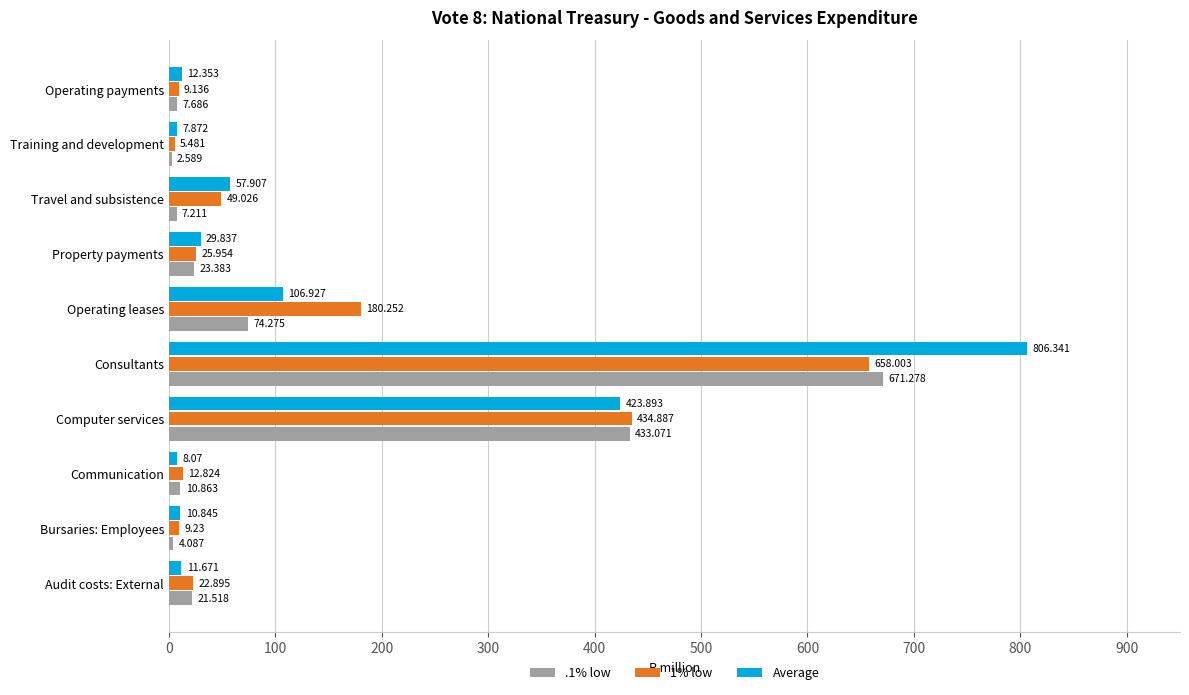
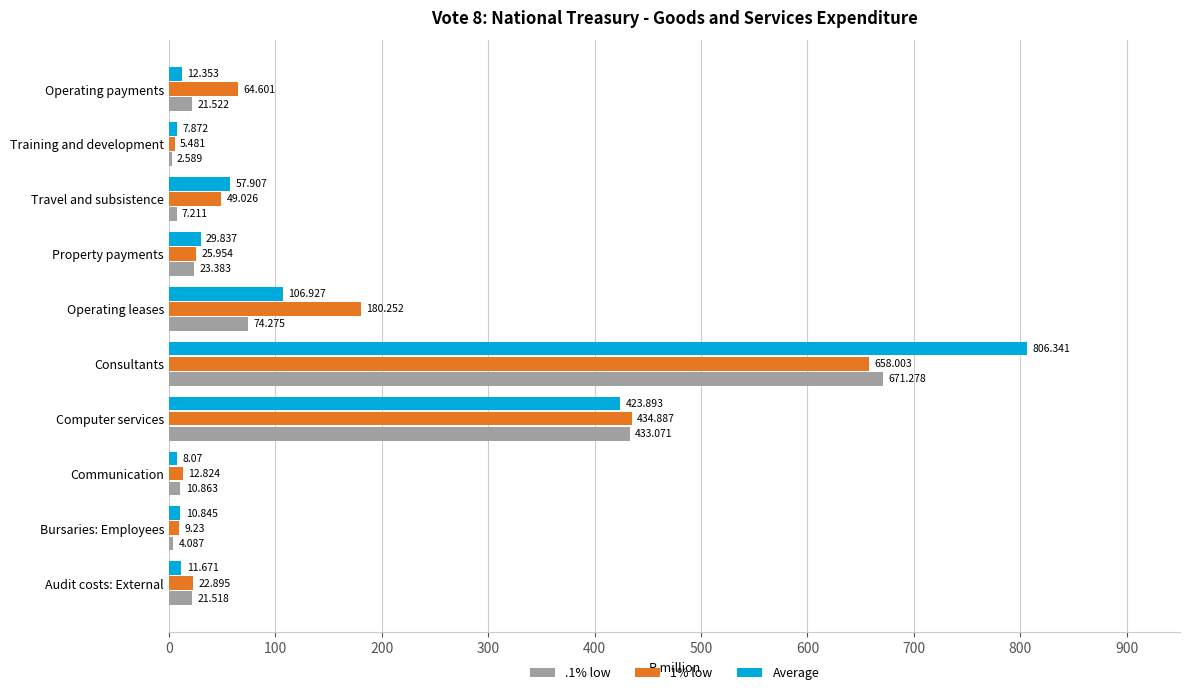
  {
    ".1% low": {
-     "Operating payments": 7.686,
+     "Operating payments": 21.522,
      "Training and development": 2.589,
      "Travel and subsistence": 7.211,
      "Property payments": 23.383,
      "Operating leases": 74.275,
      "Consultants": 671.278,
      "Computer services": 433.071,
      "Communication": 10.863,
      "Bursaries: Employees": 4.087,
      "Audit costs: External": 21.518
    },
    "1% low": {
-     "Operating payments": 9.136,
+     "Operating payments": 64.601,
      "Training and development": 5.481,
      "Travel and subsistence": 49.026,
      "Property payments": 25.954,
      "Operating leases": 180.252,
      "Consultants": 658.003,
      "Computer services": 434.887,
      "Communication": 12.824,
      "Bursaries: Employees": 9.23,
      "Audit costs: External": 22.895
    },
    "Average": {
      "Operating payments": 12.353,
      "Training and development": 7.872,
      "Travel and subsistence": 57.907,
      "Property payments": 29.837,
      "Operating leases": 106.927,
      "Consultants": 806.341,
      "Computer services": 423.893,
      "Communication": 8.07,
      "Bursaries: Employees": 10.845,
      "Audit costs: External": 11.671
    }
  }
